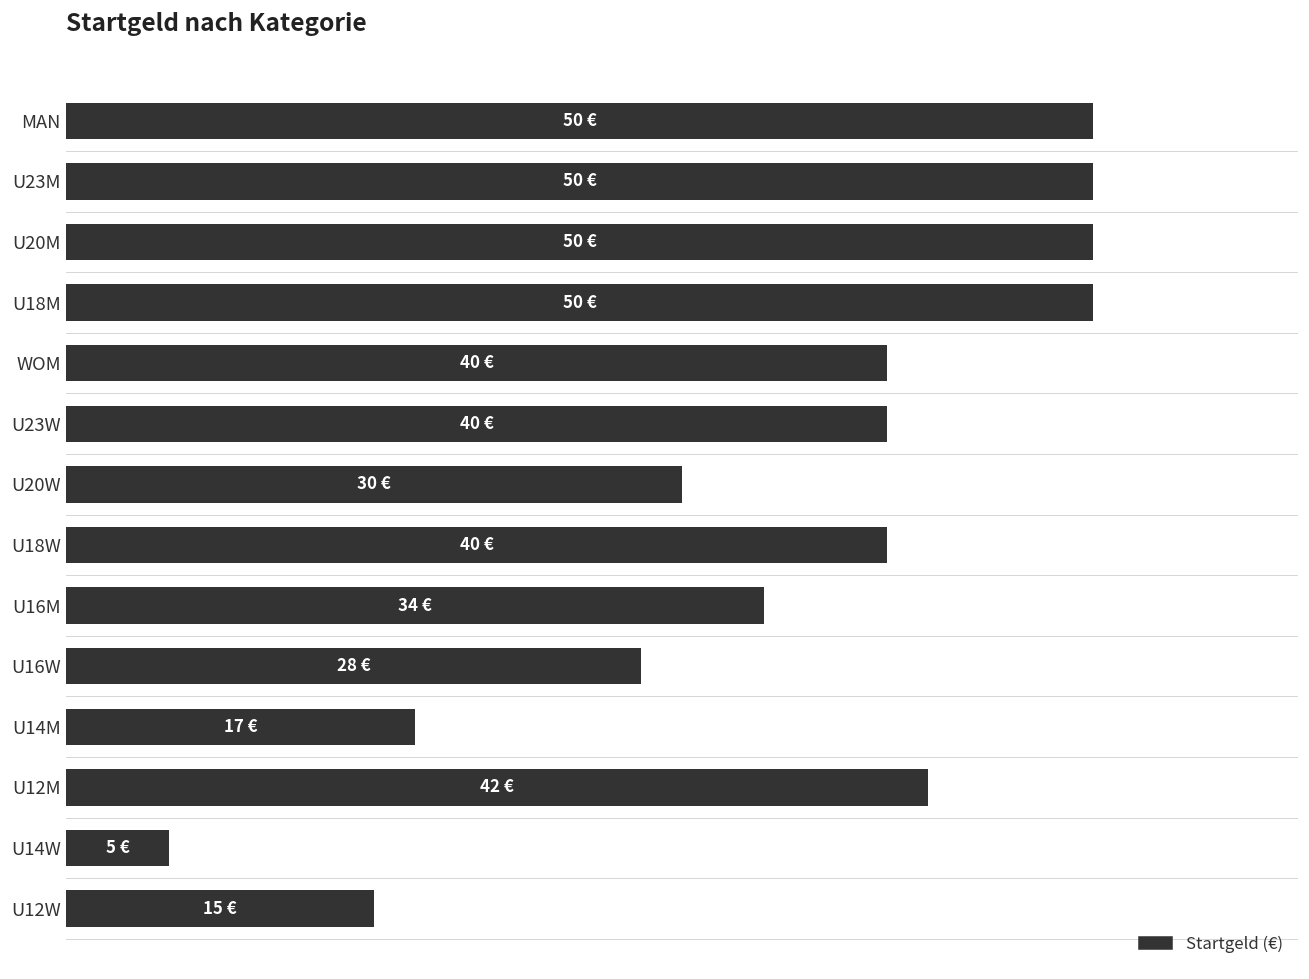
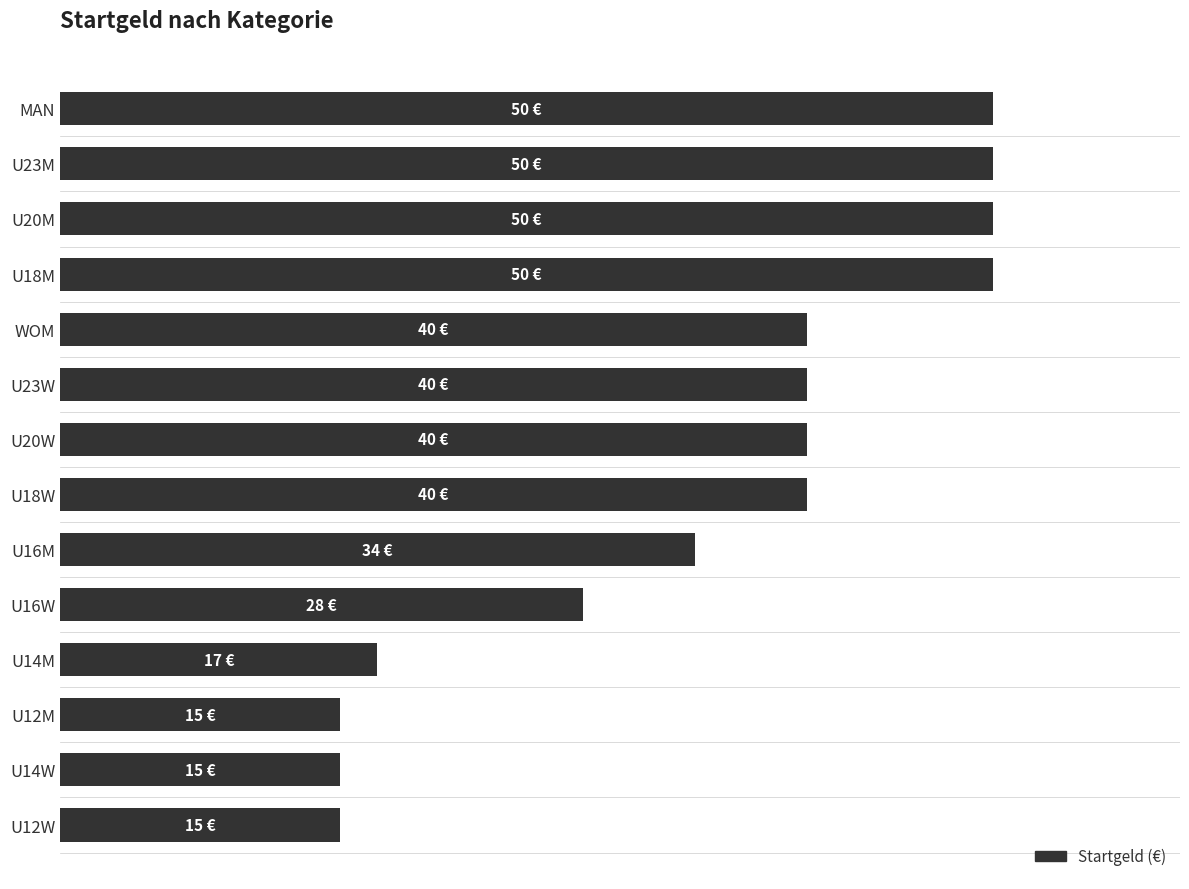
  {
    "MAN": 50,
    "U23M": 50,
    "U20M": 50,
    "U18M": 50,
    "WOM": 40,
    "U23W": 40,
-   "U20W": 30,
+   "U20W": 40,
    "U18W": 40,
    "U16M": 34,
    "U16W": 28,
    "U14M": 17,
-   "U12M": 42,
-   "U14W": 5,
+   "U12M": 15,
+   "U14W": 15,
    "U12W": 15
  }
